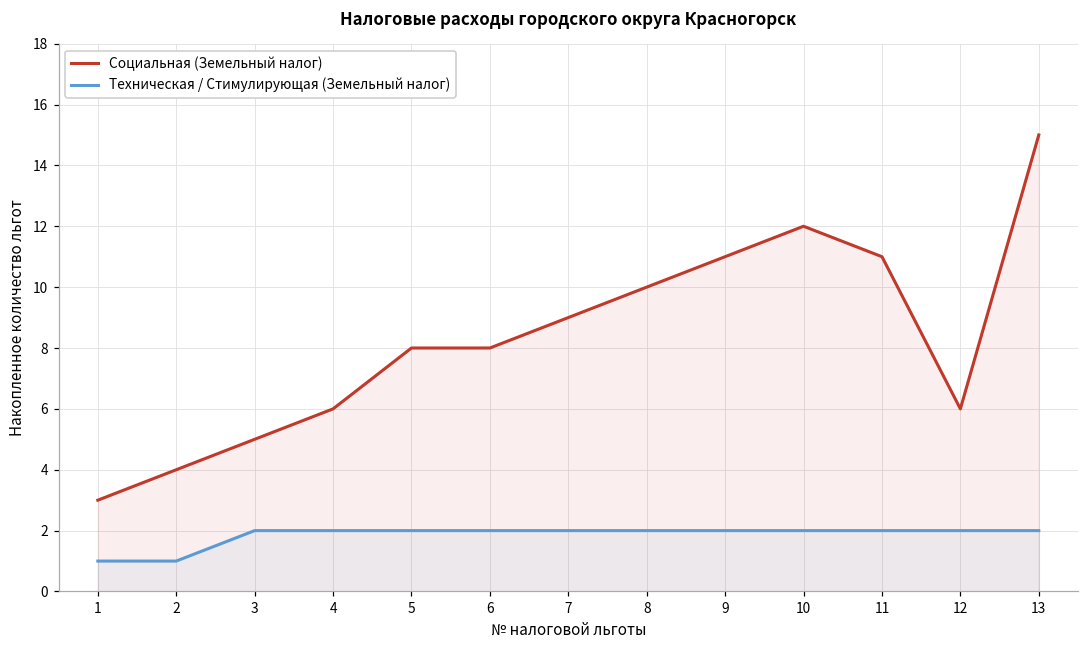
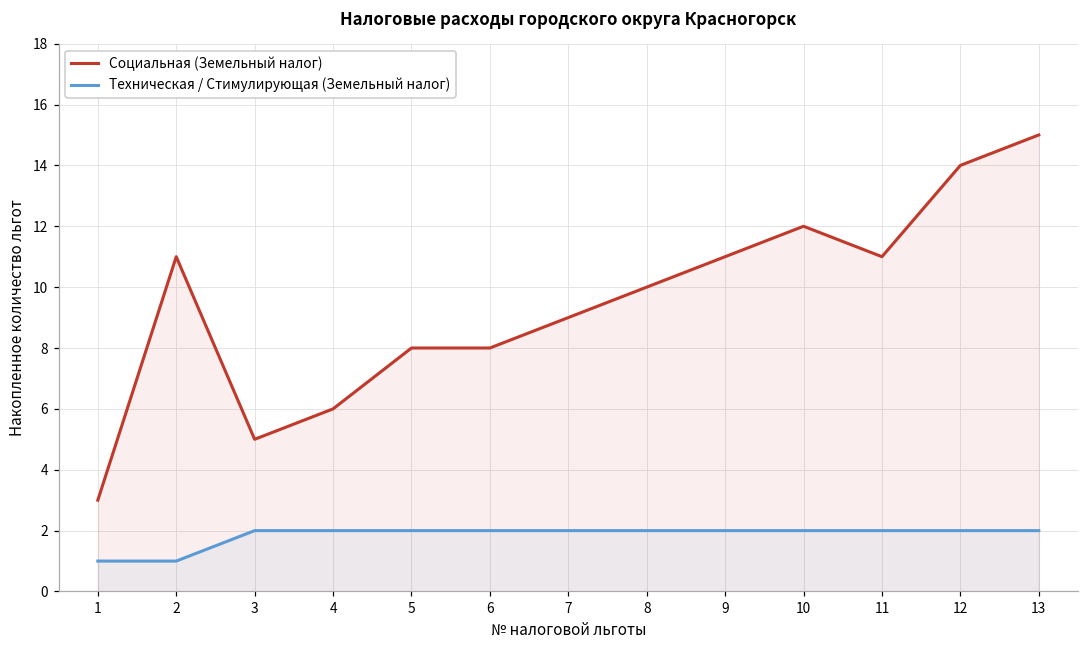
  {
    "Социальная (Земельный налог)": {
      "1": 3,
-     "2": 4,
+     "2": 11,
      "3": 5,
      "4": 6,
      "5": 8,
      "6": 8,
      "7": 9,
      "8": 10,
      "9": 11,
      "10": 12,
      "11": 11,
-     "12": 6,
+     "12": 14,
      "13": 15
    },
    "Техническая / Стимулирующая (Земельный налог)": {
      "1": 1,
      "2": 1,
      "3": 2,
      "4": 2,
      "5": 2,
      "6": 2,
      "7": 2,
      "8": 2,
      "9": 2,
      "10": 2,
      "11": 2,
      "12": 2,
      "13": 2
    }
  }
